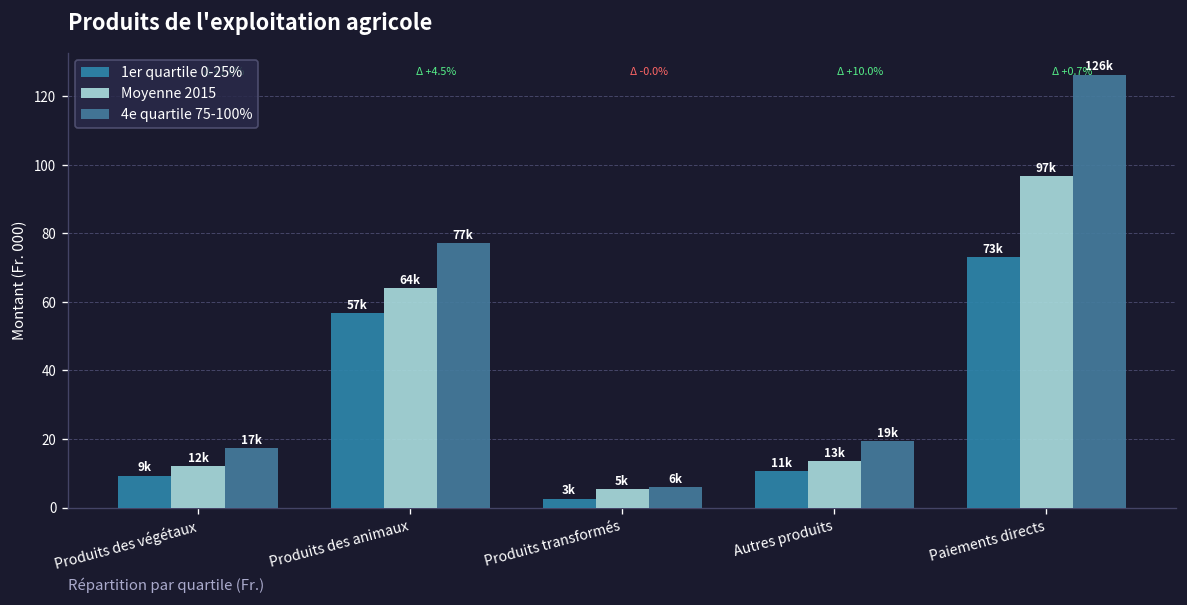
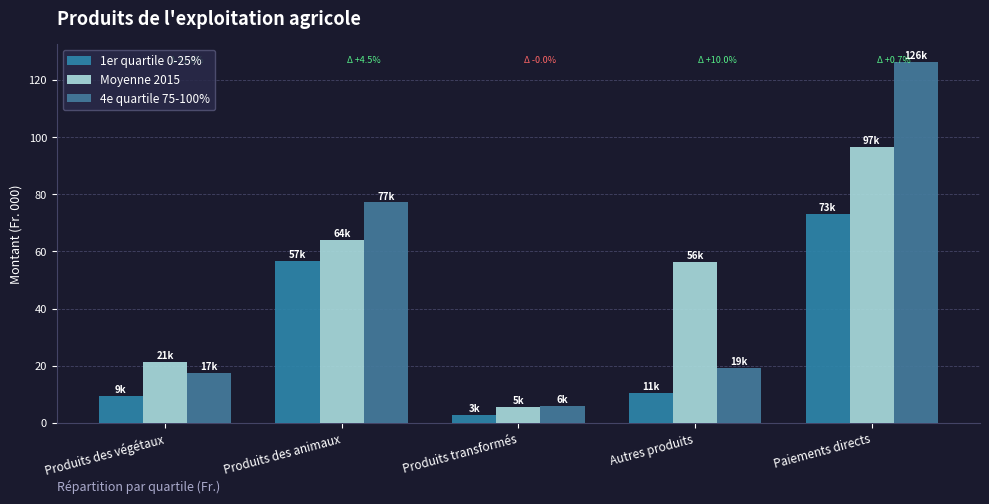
  {
    "Moyenne 2015": {
-     "Produits des végétaux": "12k",
+     "Produits des végétaux": "21k",
      "Produits des animaux": "64k",
      "Produits transformés": "5k",
-     "Autres produits": "13k",
+     "Autres produits": "56k",
      "Paiements directs": "97k"
    }
  }
